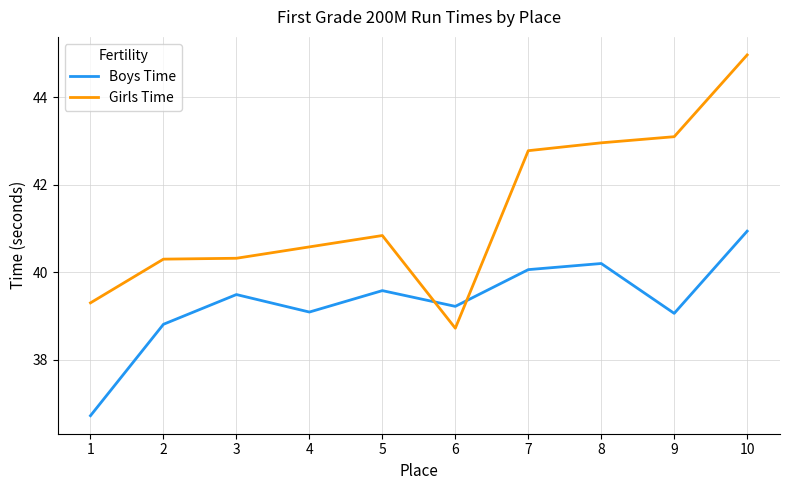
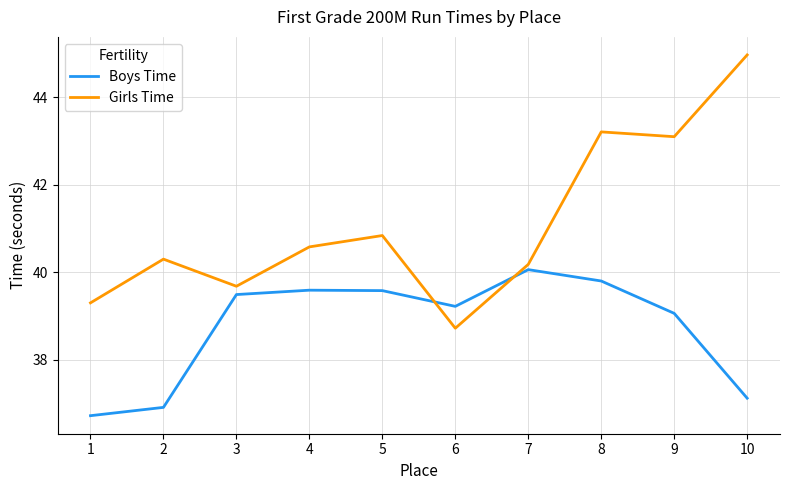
  {
    "Boys Time": {
      "1": 36.7,
-     "2": 38.8,
+     "2": 36.9,
      "3": 39.5,
-     "4": 39.1,
+     "4": 39.6,
      "5": 39.6,
      "6": 39.2,
      "7": 40.1,
-     "8": 40.2,
+     "8": 39.8,
      "9": 39.1,
-     "10": 40.9
+     "10": 37.1
    },
    "Girls Time": {
      "1": 39.3,
      "2": 40.3,
-     "3": 40.3,
+     "3": 39.7,
      "4": 40.6,
      "5": 40.8,
      "6": 38.7,
-     "7": 42.8,
-     "8": 43.0,
+     "7": 40.2,
+     "8": 43.2,
      "9": 43.1,
      "10": 45.0
    }
  }
